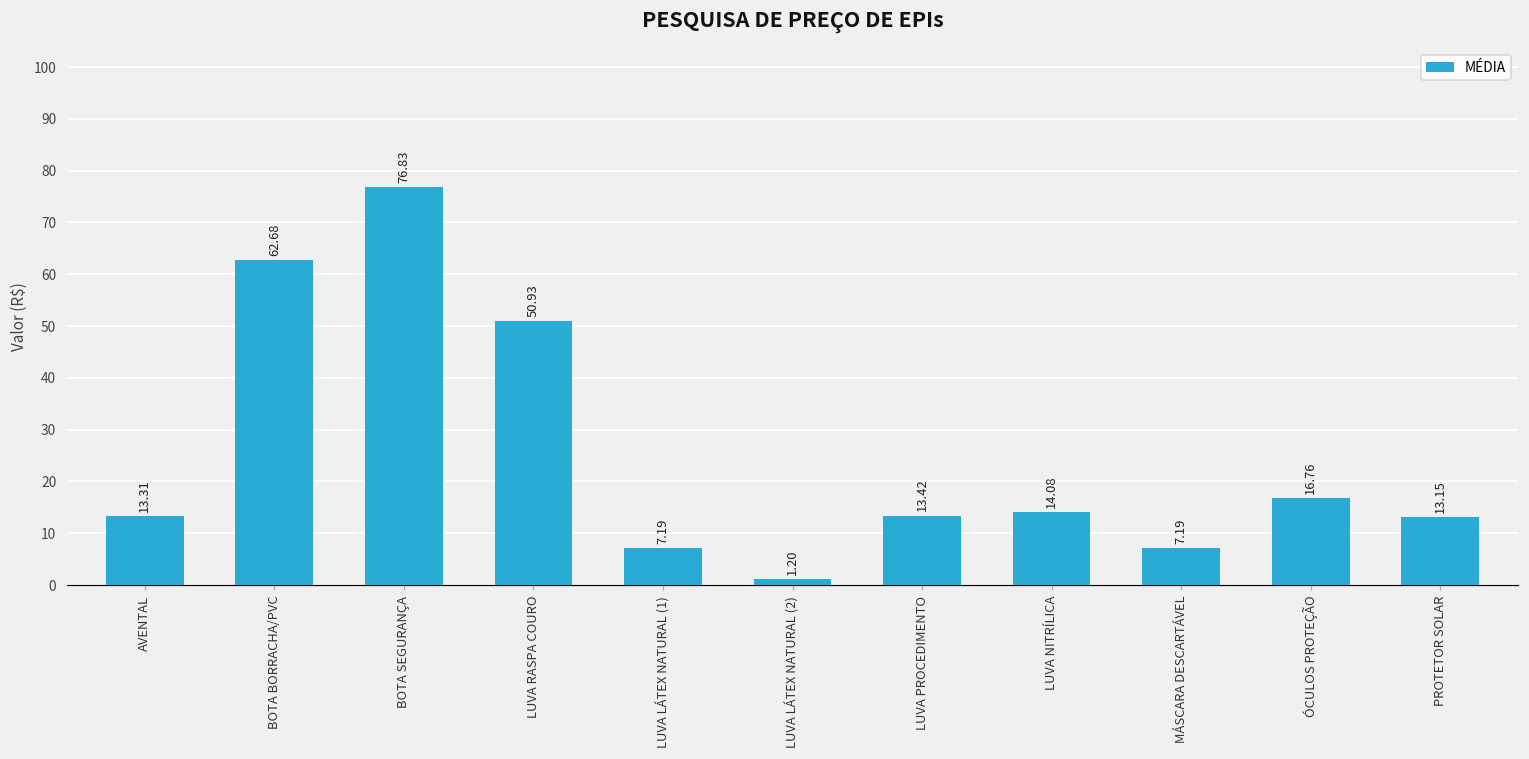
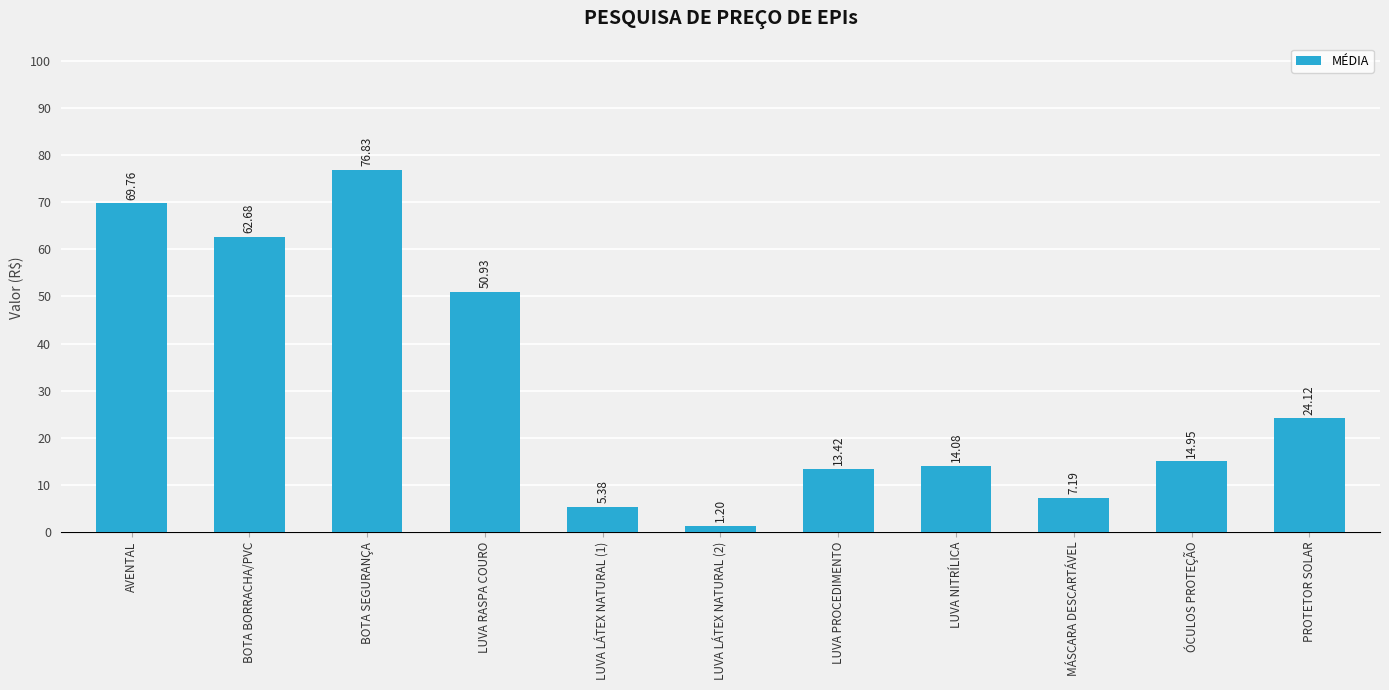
  {
-   "AVENTAL": 13.31,
+   "AVENTAL": 69.76,
    "BOTA BORRACHA/PVC": 62.68,
    "BOTA SEGURANÇA": 76.83,
    "LUVA RASPA COURO": 50.93,
-   "LUVA LÁTEX NATURAL (1)": 7.19,
+   "LUVA LÁTEX NATURAL (1)": 5.38,
    "LUVA LÁTEX NATURAL (2)": 1.20,
    "LUVA PROCEDIMENTO": 13.42,
    "LUVA NITRÍLICA": 14.08,
    "MÁSCARA DESCARTÁVEL": 7.19,
-   "ÓCULOS PROTEÇÃO": 16.76,
-   "PROTETOR SOLAR": 13.15
+   "ÓCULOS PROTEÇÃO": 14.95,
+   "PROTETOR SOLAR": 24.12
  }
